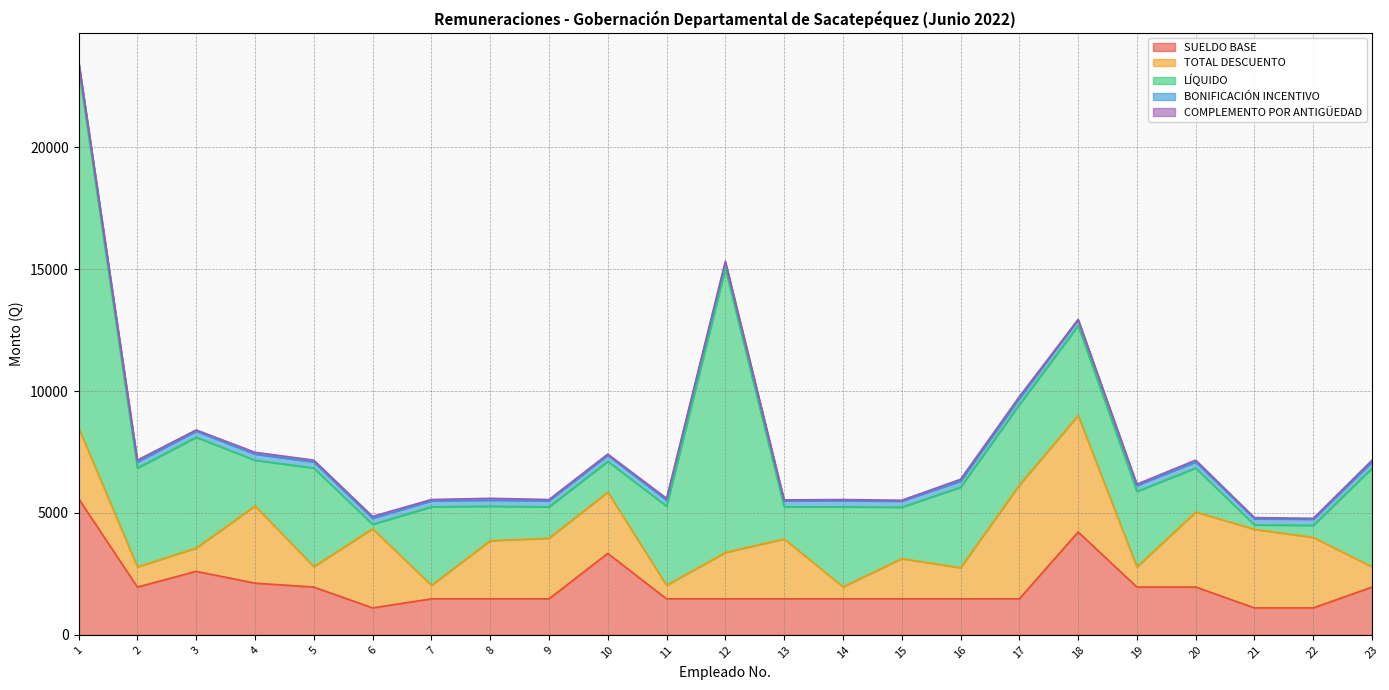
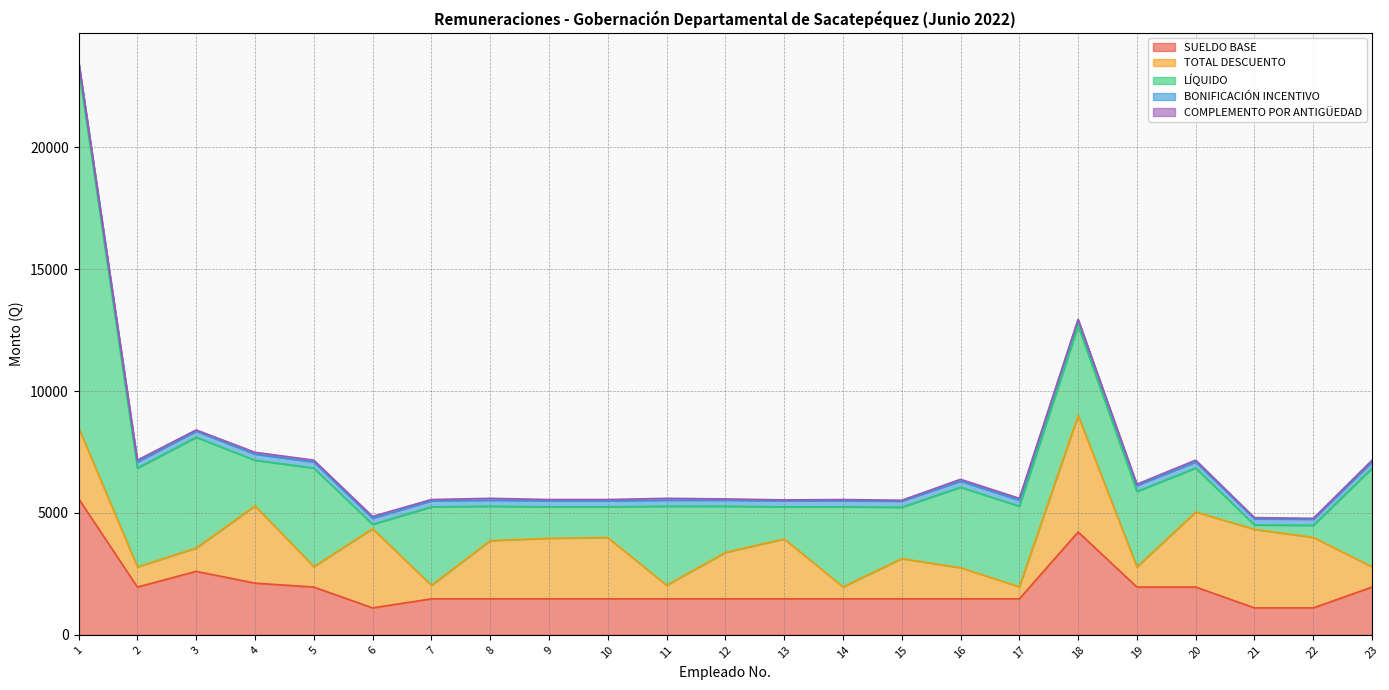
  {
    "SUELDO BASE": {
      "1": 5600,
      "2": 2000,
      "3": 2600,
      "4": 2100,
      "5": 2000,
      "6": 1100,
      "7": 1500,
      "8": 1500,
      "9": 1500,
-     "10": 3300,
+     "10": 1500,
      "11": 1500,
      "12": 1500,
      "13": 1500,
      "14": 1500,
      "15": 1500,
      "16": 1500,
      "17": 1500,
      "18": 4200,
      "19": 2000,
      "20": 2000,
      "21": 1100,
      "22": 1100,
      "23": 2000
    },
    "TOTAL DESCUENTO": {
      "1": 2900,
      "2": 800,
      "3": 1000,
      "4": 3200,
      "5": 800,
      "6": 3300,
      "7": 600,
      "8": 2400,
      "9": 2500,
      "10": 2500,
      "11": 600,
      "12": 1900,
      "13": 2500,
      "14": 500,
      "15": 1700,
      "16": 1300,
-     "17": 4700,
+     "17": 500,
      "18": 4800,
      "19": 800,
      "20": 3100,
      "21": 3200,
      "22": 2900,
      "23": 800
    },
    "LÍQUIDO": {
      "1": 14800,
      "2": 4100,
      "3": 4500,
      "4": 1900,
      "5": 4000,
      "6": 200,
      "7": 3200,
      "8": 1400,
      "9": 1300,
      "10": 1300,
      "11": 3200,
-     "12": 11700,
+     "12": 1900,
      "13": 1300,
      "14": 3300,
      "15": 2100,
      "16": 3300,
      "17": 3300,
      "18": 3700,
      "19": 3100,
      "20": 1800,
      "21": 200,
      "22": 500,
      "23": 4100
    }
  }
